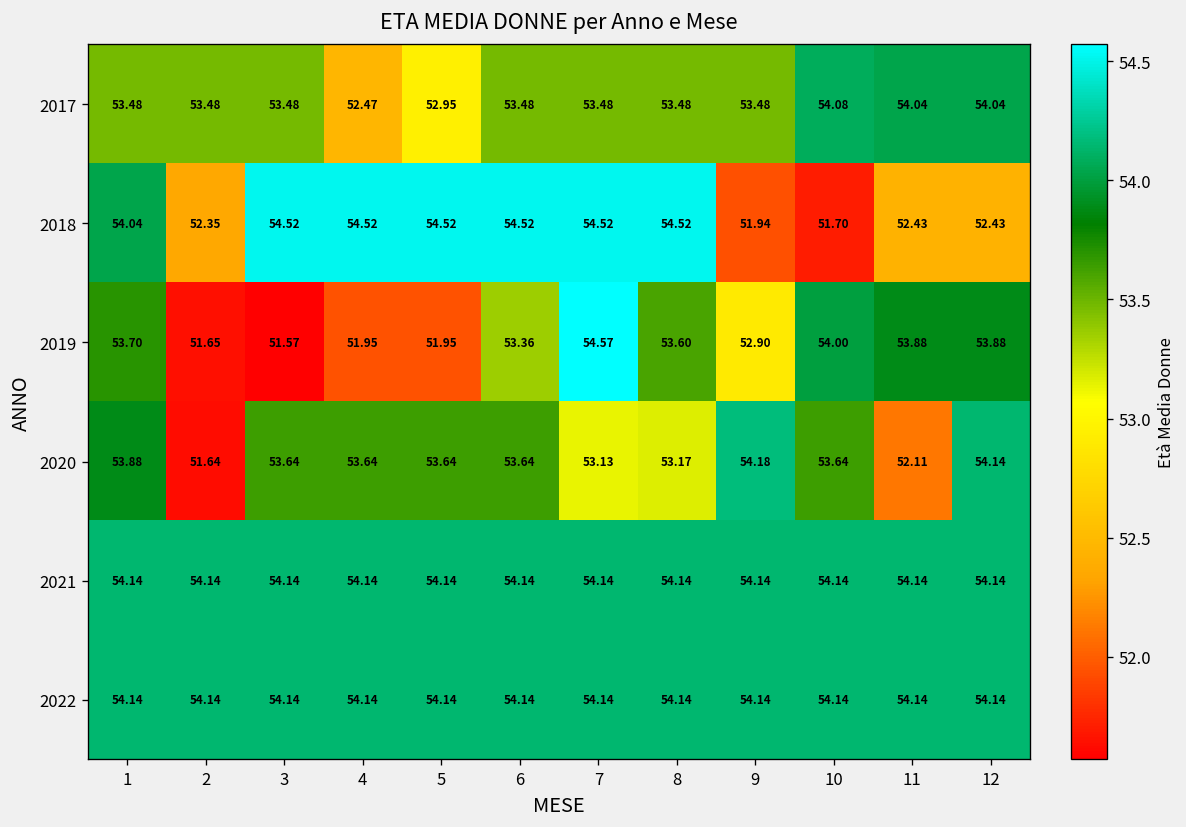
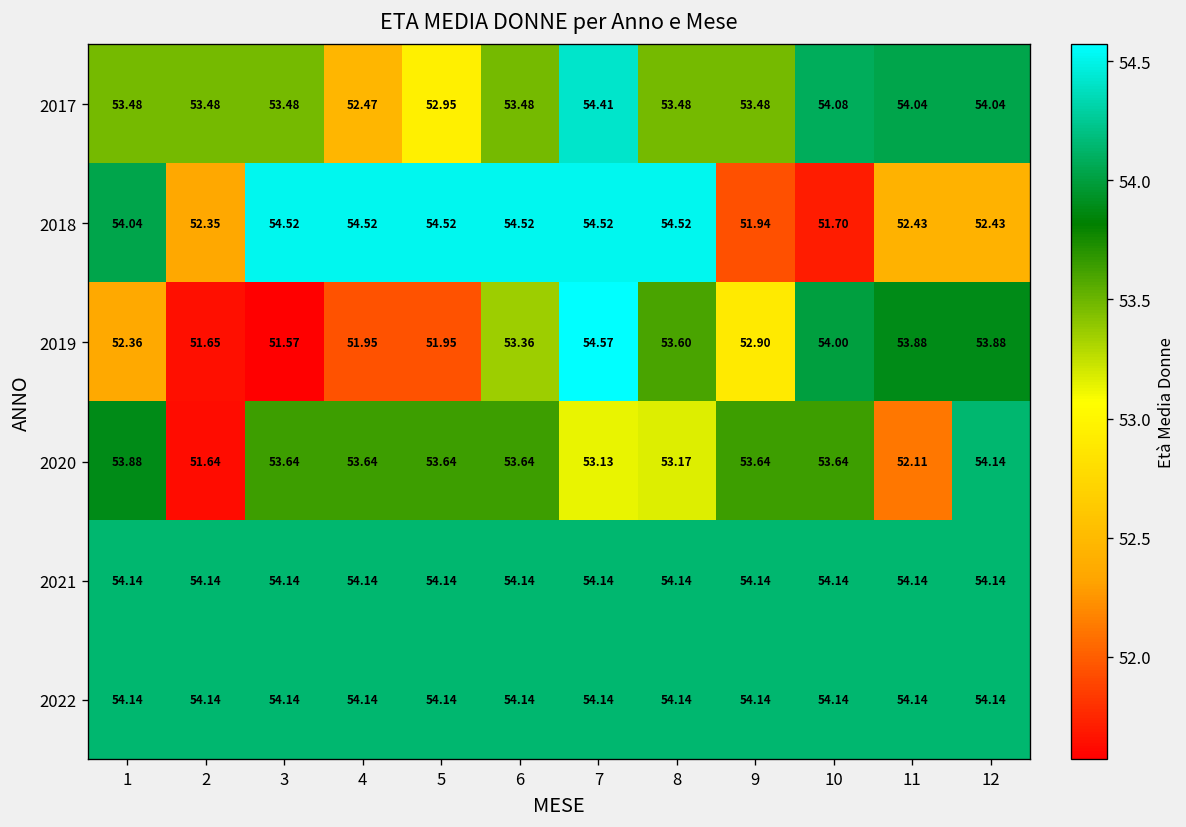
  {
    "2017": {
      "1": 53.48,
      "2": 53.48,
      "3": 53.48,
      "4": 52.47,
      "5": 52.95,
      "6": 53.48,
-     "7": 53.48,
+     "7": 54.41,
      "8": 53.48,
      "9": 53.48,
      "10": 54.08,
      "11": 54.04,
      "12": 54.04
    },
    "2018": {
      "1": 54.04,
      "2": 52.35,
      "3": 54.52,
      "4": 54.52,
      "5": 54.52,
      "6": 54.52,
      "7": 54.52,
      "8": 54.52,
      "9": 51.94,
      "10": 51.70,
      "11": 52.43,
      "12": 52.43
    },
    "2019": {
-     "1": 53.70,
+     "1": 52.36,
      "2": 51.65,
      "3": 51.57,
      "4": 51.95,
      "5": 51.95,
      "6": 53.36,
      "7": 54.57,
      "8": 53.60,
      "9": 52.90,
      "10": 54.00,
      "11": 53.88,
      "12": 53.88
    },
    "2020": {
      "1": 53.88,
      "2": 51.64,
      "3": 53.64,
      "4": 53.64,
      "5": 53.64,
      "6": 53.64,
      "7": 53.13,
      "8": 53.17,
-     "9": 54.18,
+     "9": 53.64,
      "10": 53.64,
      "11": 52.11,
      "12": 54.14
    },
    "2021": {
      "1": 54.14,
      "2": 54.14,
      "3": 54.14,
      "4": 54.14,
      "5": 54.14,
      "6": 54.14,
      "7": 54.14,
      "8": 54.14,
      "9": 54.14,
      "10": 54.14,
      "11": 54.14,
      "12": 54.14
    },
    "2022": {
      "1": 54.14,
      "2": 54.14,
      "3": 54.14,
      "4": 54.14,
      "5": 54.14,
      "6": 54.14,
      "7": 54.14,
      "8": 54.14,
      "9": 54.14,
      "10": 54.14,
      "11": 54.14,
      "12": 54.14
    }
  }
